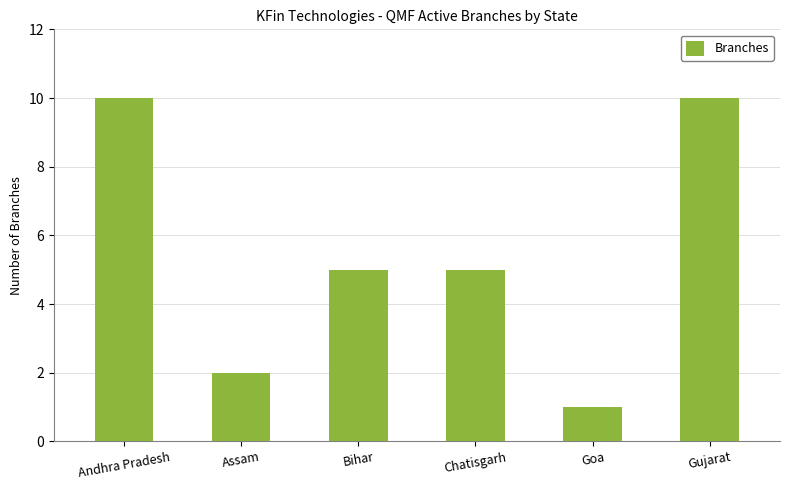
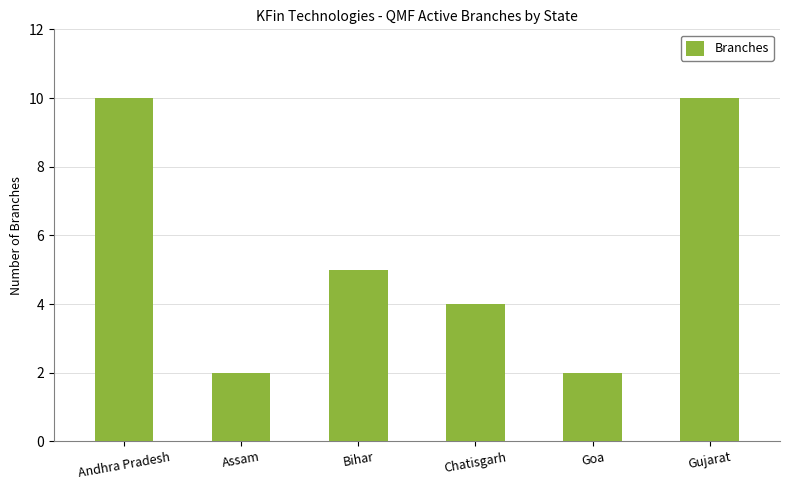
  {
    "Andhra Pradesh": 10,
    "Assam": 2,
    "Bihar": 5,
-   "Chatisgarh": 5,
-   "Goa": 1,
+   "Chatisgarh": 4,
+   "Goa": 2,
    "Gujarat": 10
  }
